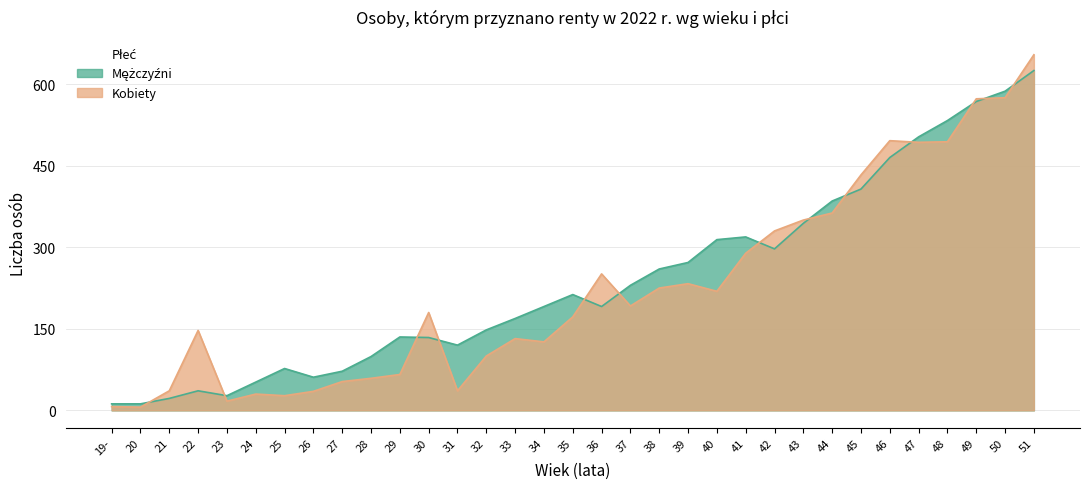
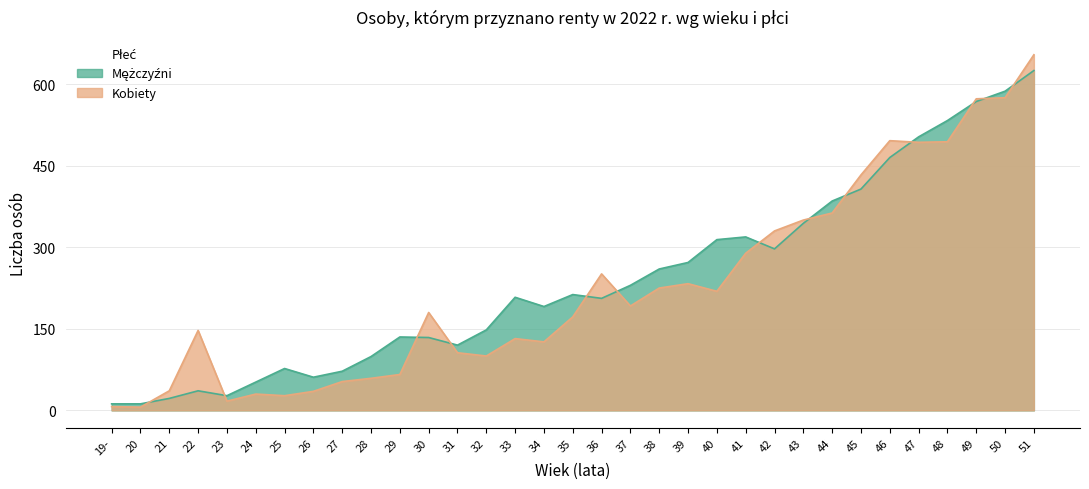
  {
    "Mężczyźni": {
      "19-": 10,
      "20": 10,
      "21": 20,
      "22": 40,
      "23": 30,
      "24": 50,
      "25": 80,
      "26": 60,
      "27": 70,
      "28": 100,
      "29": 140,
      "30": 130,
      "31": 120,
      "32": 150,
-     "33": 170,
+     "33": 210,
      "34": 190,
      "35": 210,
-     "36": 190,
+     "36": 210,
      "37": 230,
      "38": 260,
      "39": 270,
      "40": 310,
      "41": 320,
      "42": 300,
      "43": 340,
      "44": 390,
      "45": 410,
      "46": 470,
      "47": 500,
      "48": 530,
      "49": 570,
      "50": 590,
      "51": 630
    },
    "Kobiety": {
      "19-": 10,
      "20": 10,
      "21": 40,
      "22": 150,
      "23": 20,
      "24": 30,
      "25": 30,
      "26": 40,
      "27": 50,
      "28": 60,
      "29": 70,
      "30": 180,
-     "31": 40,
+     "31": 110,
      "32": 100,
      "33": 130,
      "34": 130,
      "35": 170,
      "36": 250,
      "37": 190,
      "38": 230,
      "39": 230,
      "40": 220,
      "41": 290,
      "42": 330,
      "43": 350,
      "44": 360,
      "45": 430,
      "46": 500,
      "47": 490,
      "48": 490,
      "49": 570,
      "50": 580,
      "51": 650
    }
  }
